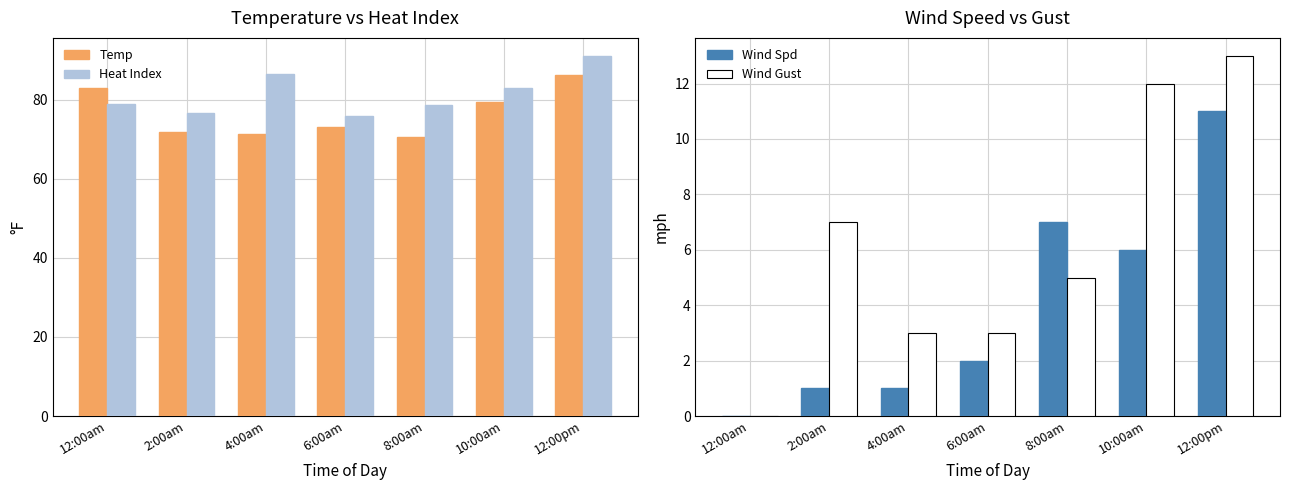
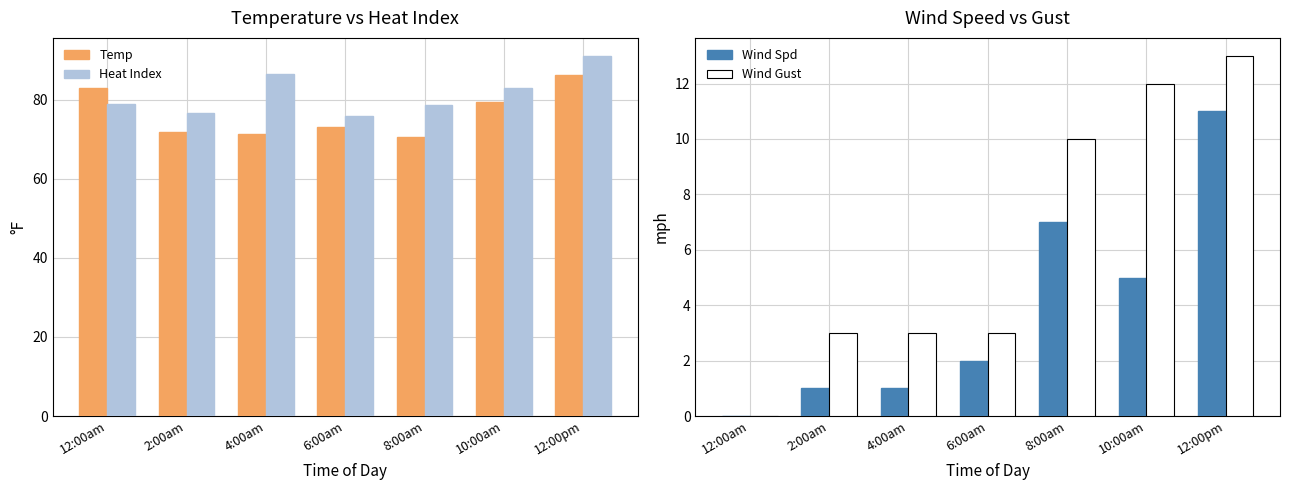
  {
    "Temperature vs Heat Index": {
      "Temp": {
        "12:00am": 83,
        "2:00am": 72,
        "4:00am": 71,
        "6:00am": 73,
        "8:00am": 71,
        "10:00am": 79,
        "12:00pm": 86
      },
      "Heat Index": {
        "12:00am": 79,
        "2:00am": 77,
        "4:00am": 87,
        "6:00am": 76,
        "8:00am": 79,
        "10:00am": 83,
        "12:00pm": 91
      }
    },
    "Wind Speed vs Gust": {
      "Wind Spd": {
        "12:00am": 0,
        "2:00am": 1,
        "4:00am": 1,
        "6:00am": 2,
        "8:00am": 7,
-       "10:00am": 6,
+       "10:00am": 5,
        "12:00pm": 11
      },
      "Wind Gust": {
        "12:00am": 0,
-       "2:00am": 7,
+       "2:00am": 3,
        "4:00am": 3,
        "6:00am": 3,
-       "8:00am": 5,
+       "8:00am": 10,
        "10:00am": 12,
        "12:00pm": 13
      }
    }
  }
